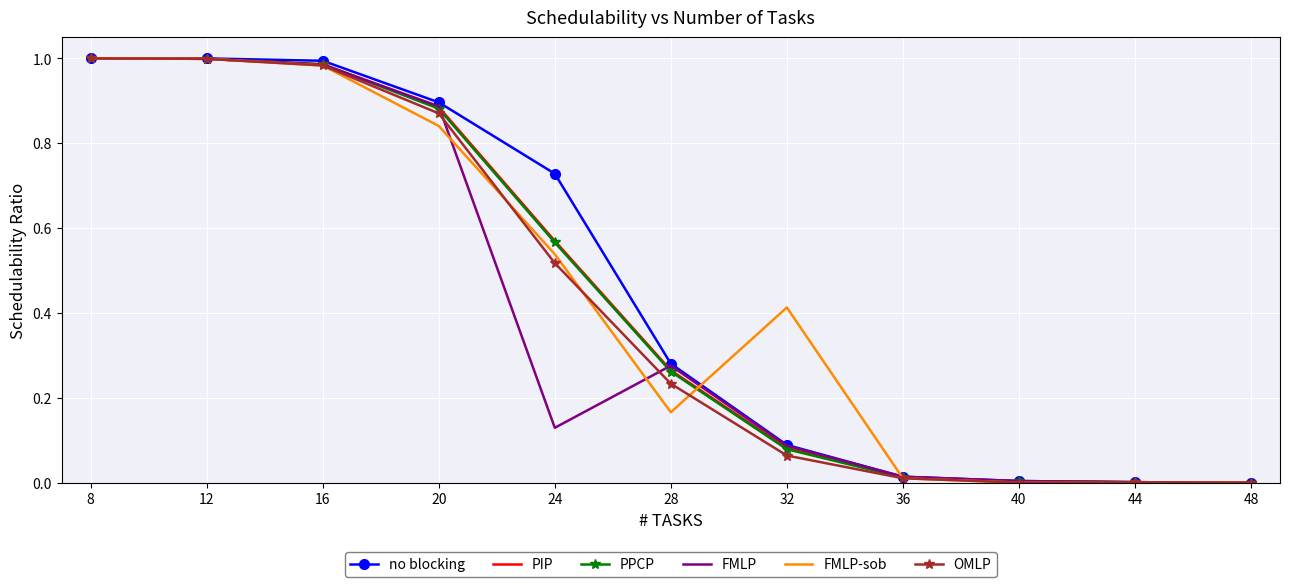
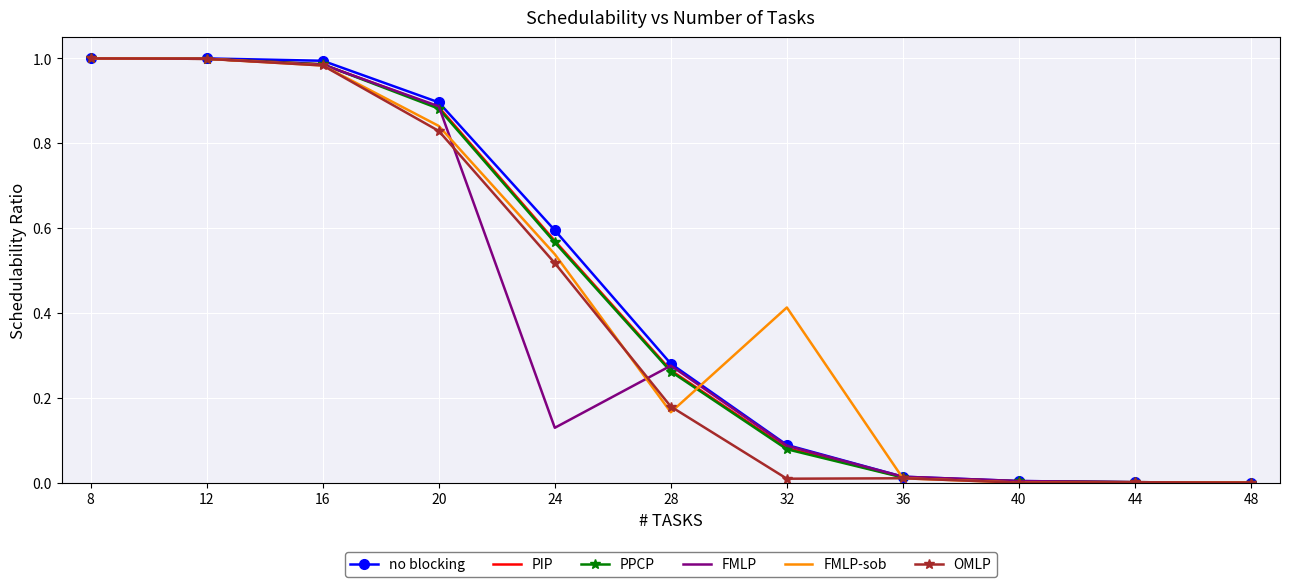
  {
    "no blocking": {
      "16": 0.99,
      "20": 0.90,
-     "24": 0.73
+     "24": 0.59
    },
    "FMLP": {
      "24": 0.13
    },
    "FMLP-sob": {
      "20": 0.84,
      "24": 0.54,
      "28": 0.17,
      "32": 0.41
    },
    "OMLP": {
-     "20": 0.87,
+     "20": 0.83,
      "24": 0.52,
-     "28": 0.23,
-     "32": 0.06
+     "28": 0.18,
+     "32": 0.01
    }
  }
